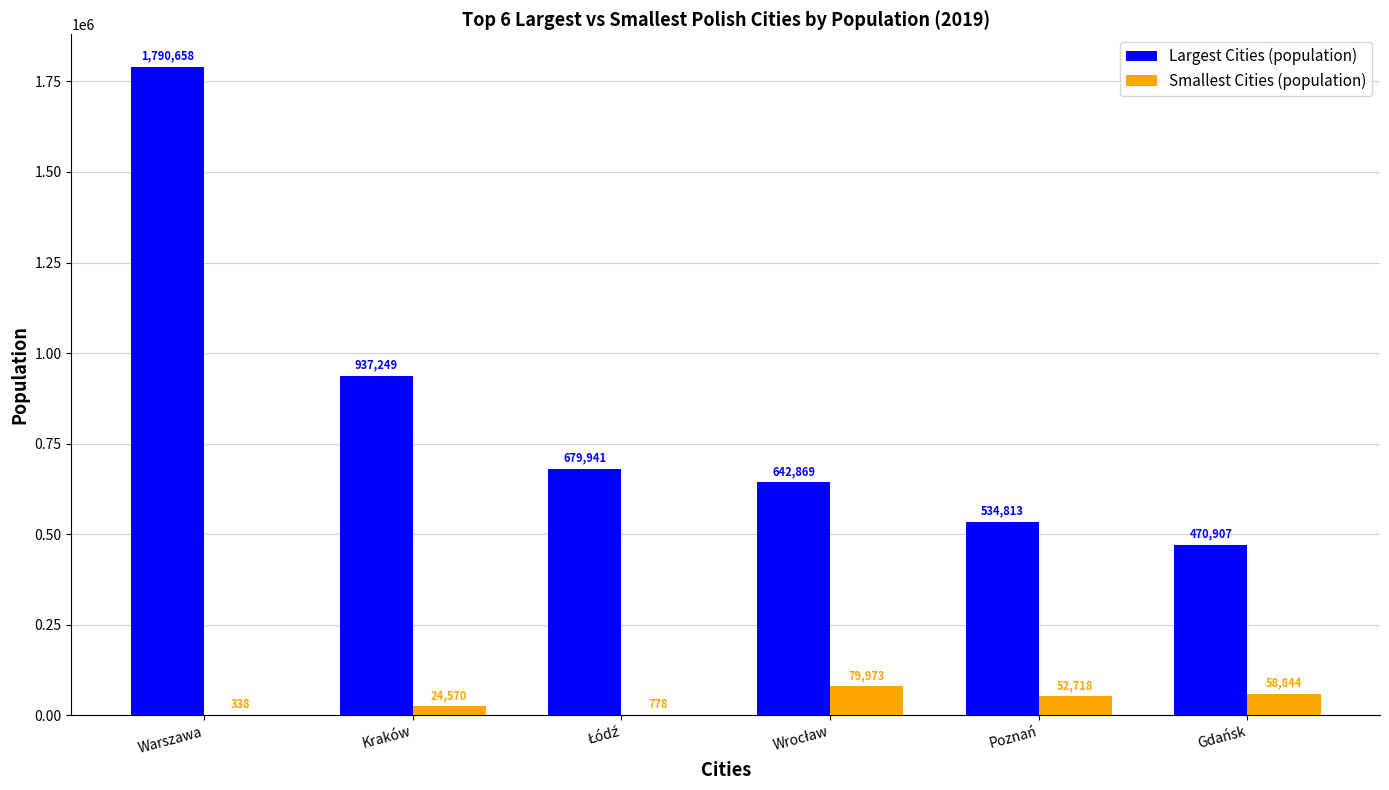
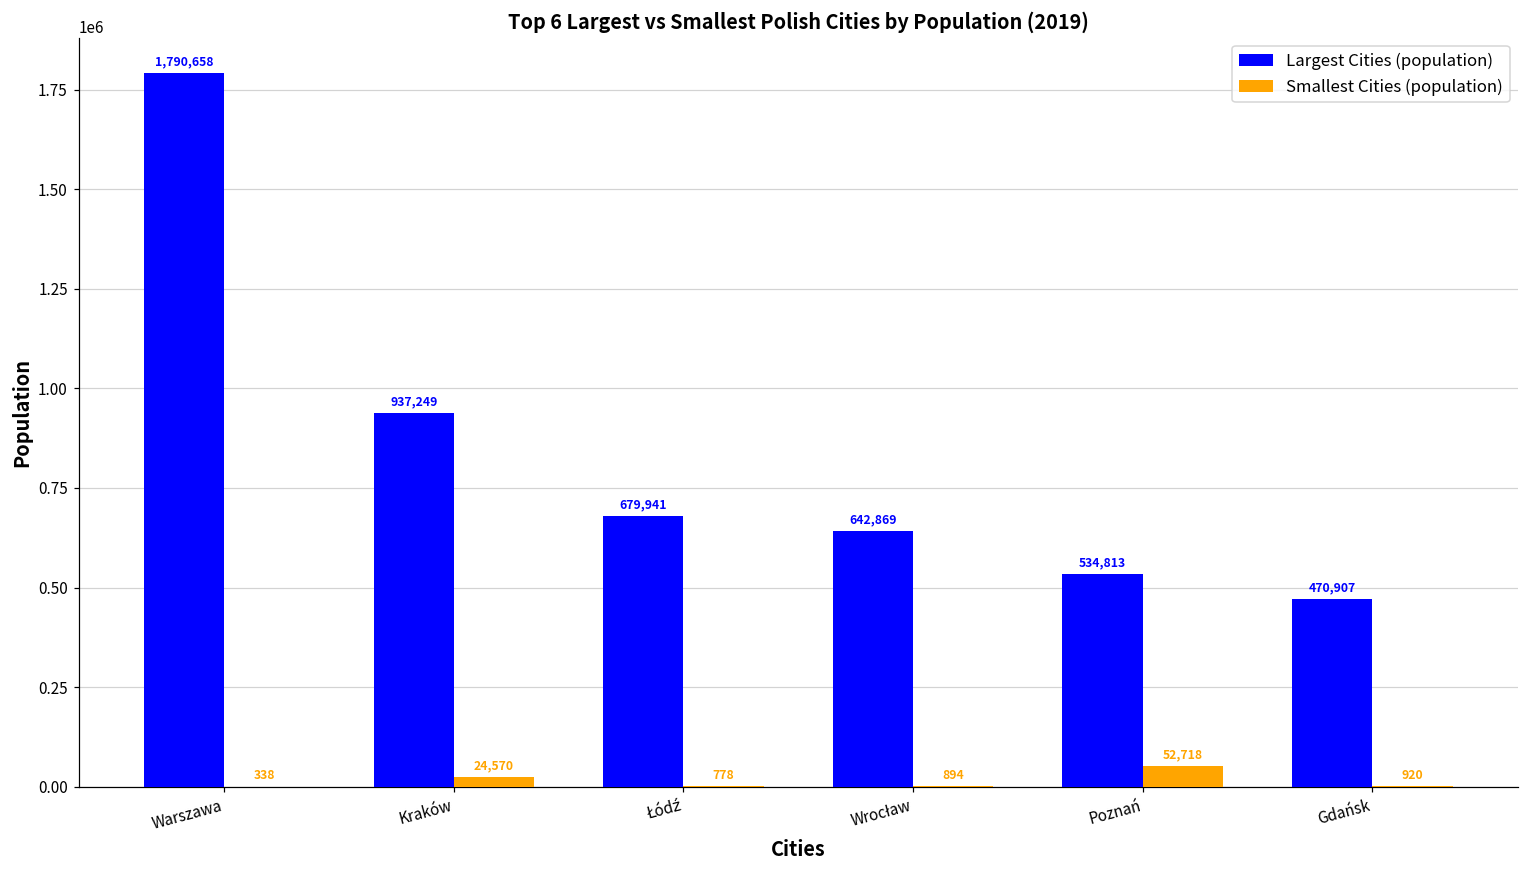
  {
    "Largest Cities (population)": {
      "Warszawa": "1,790,658",
      "Kraków": "937,249",
      "Łódź": "679,941",
      "Wrocław": "642,869",
      "Poznań": "534,813",
      "Gdańsk": "470,907"
    },
    "Smallest Cities (population)": {
      "Warszawa": "338",
      "Kraków": "24,570",
      "Łódź": "778",
-     "Wrocław": "79,973",
+     "Wrocław": "894",
      "Poznań": "52,718",
-     "Gdańsk": "58,844"
+     "Gdańsk": "920"
    }
  }
